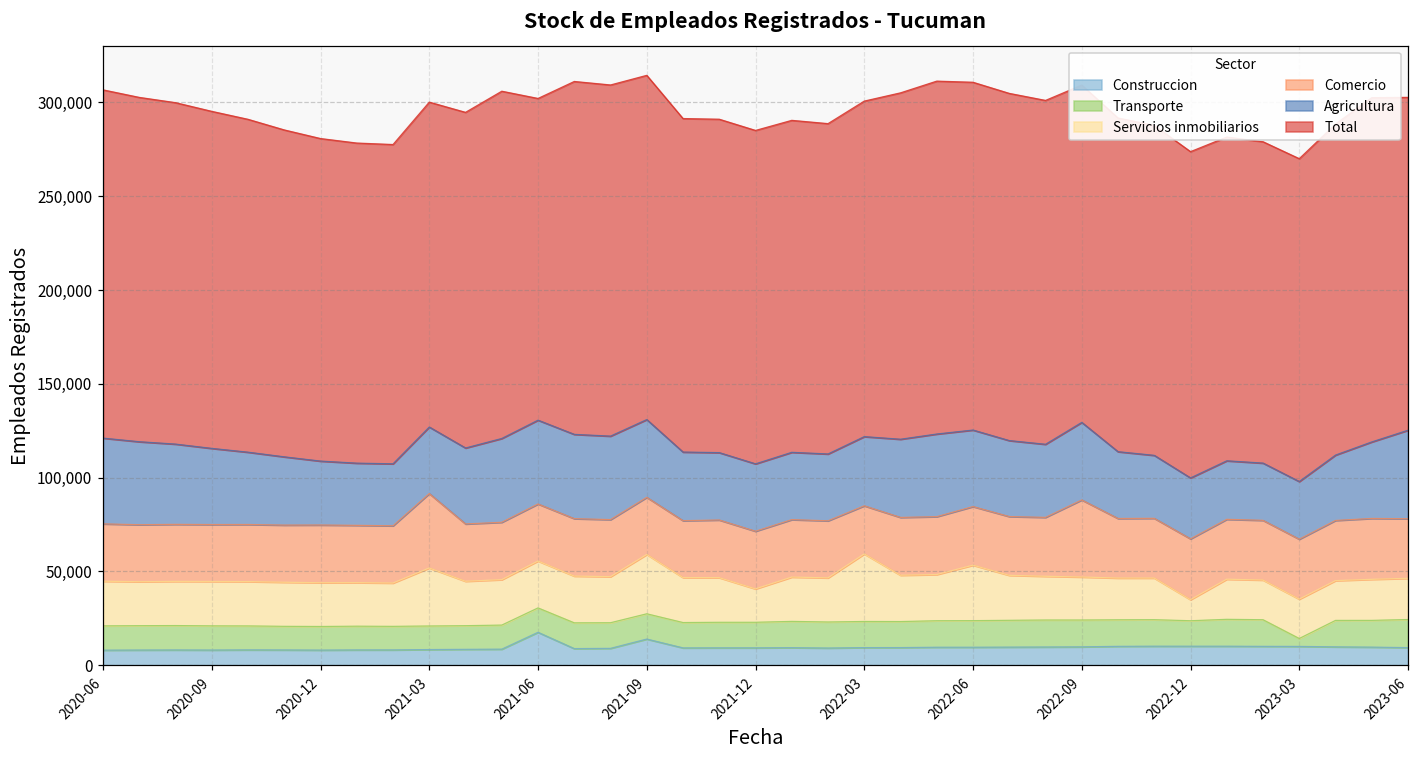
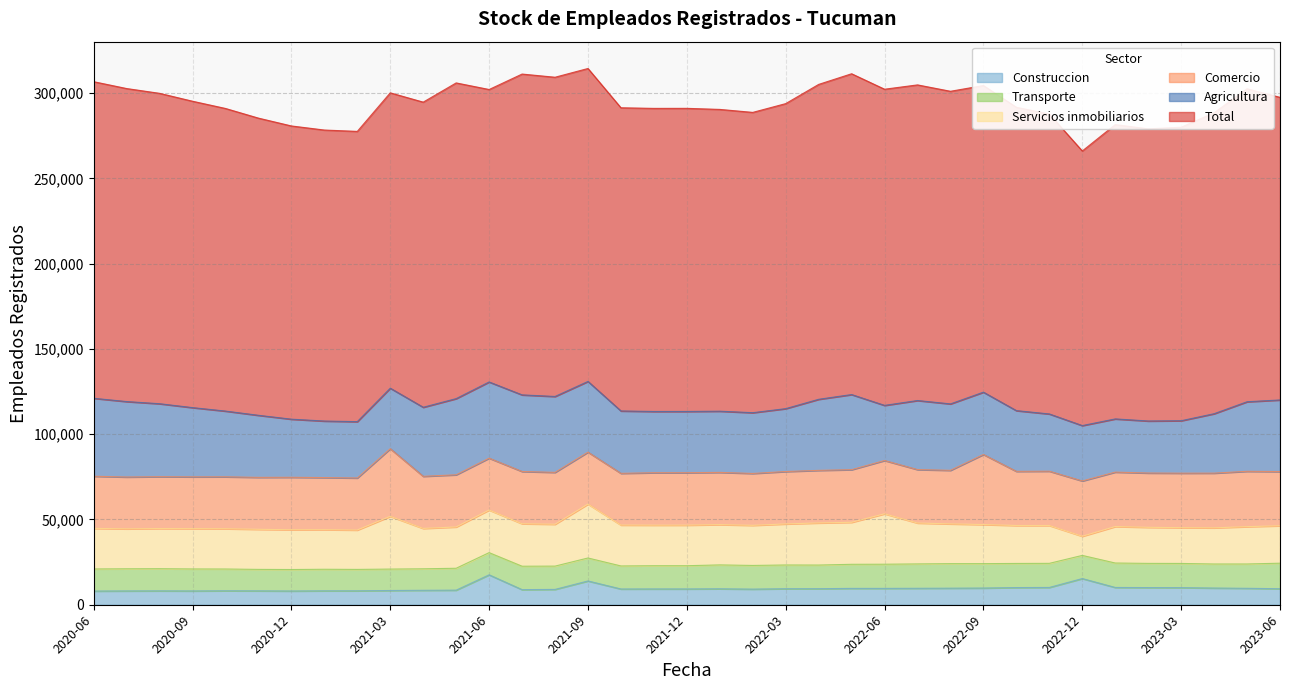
  {
    "Construccion": {
      "2020-06": "8,000",
      "2020-09": "8,000",
      "2020-12": "8,000",
      "2021-03": "8,000",
      "2021-06": "18,000",
      "2021-09": "14,000",
      "2021-12": "9,000",
      "2022-03": "9,000",
      "2022-06": "10,000",
      "2022-09": "10,000",
-     "2022-12": "10,000",
+     "2022-12": "15,000",
      "2023-03": "10,000",
      "2023-06": "9,000"
    },
    "Transporte": {
      "2020-06": "13,000",
      "2020-09": "13,000",
      "2020-12": "13,000",
      "2021-03": "13,000",
      "2021-06": "13,000",
      "2021-09": "13,000",
      "2021-12": "14,000",
      "2022-03": "14,000",
      "2022-06": "14,000",
      "2022-09": "14,000",
      "2022-12": "14,000",
-     "2023-03": "4,000",
+     "2023-03": "14,000",
      "2023-06": "15,000"
    },
    "Servicios inmobiliarios": {
      "2020-06": "24,000",
      "2020-09": "24,000",
      "2020-12": "23,000",
      "2021-03": "31,000",
      "2021-06": "25,000",
      "2021-09": "32,000",
-     "2021-12": "18,000",
-     "2022-03": "36,000",
+     "2021-12": "24,000",
+     "2022-03": "24,000",
      "2022-06": "30,000",
      "2022-09": "23,000",
      "2022-12": "11,000",
      "2023-03": "21,000",
      "2023-06": "22,000"
    },
    "Comercio": {
      "2020-06": "31,000",
      "2020-09": "30,000",
      "2020-12": "31,000",
      "2021-03": "40,000",
      "2021-06": "30,000",
      "2021-09": "30,000",
      "2021-12": "31,000",
-     "2022-03": "26,000",
+     "2022-03": "31,000",
      "2022-06": "31,000",
      "2022-09": "41,000",
      "2022-12": "32,000",
      "2023-03": "32,000",
      "2023-06": "32,000"
    },
    "Agricultura": {
      "2020-06": "46,000",
      "2020-09": "41,000",
      "2020-12": "34,000",
      "2021-03": "35,000",
      "2021-06": "45,000",
      "2021-09": "41,000",
      "2021-12": "36,000",
      "2022-03": "37,000",
-     "2022-06": "41,000",
-     "2022-09": "41,000",
+     "2022-06": "32,000",
+     "2022-09": "37,000",
      "2022-12": "32,000",
      "2023-03": "31,000",
-     "2023-06": "47,000"
+     "2023-06": "42,000"
    },
    "Total": {
      "2020-06": "186,000",
      "2020-09": "180,000",
      "2020-12": "172,000",
      "2021-03": "173,000",
      "2021-06": "171,000",
      "2021-09": "184,000",
      "2021-12": "178,000",
      "2022-03": "179,000",
      "2022-06": "185,000",
-     "2022-12": "174,000",
+     "2022-12": "161,000",
      "2023-06": "177,000"
    }
  }
